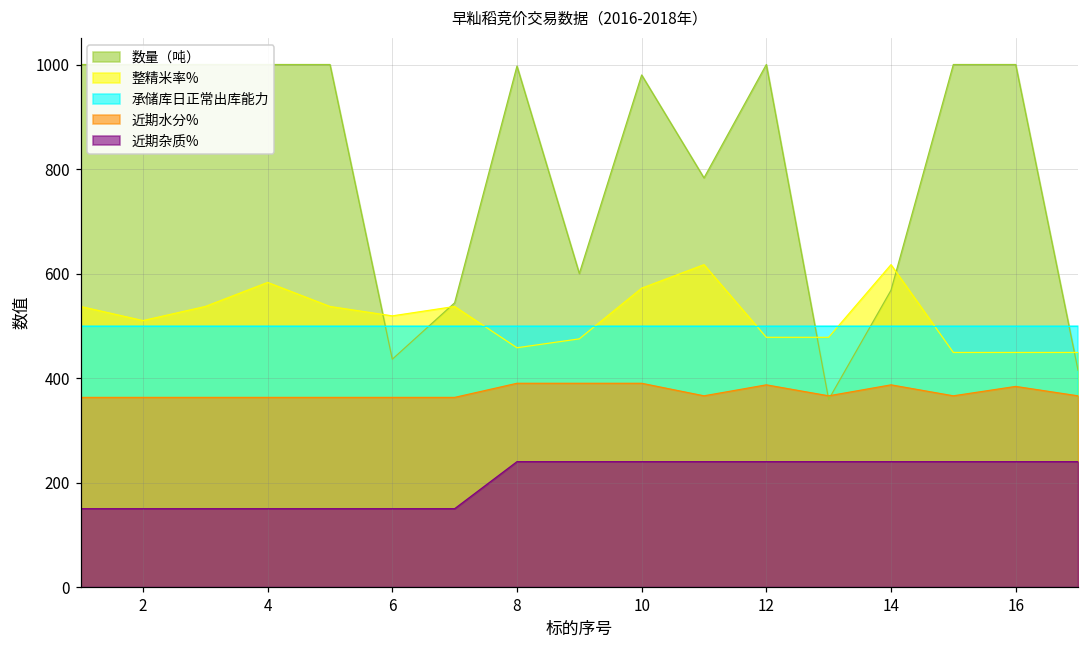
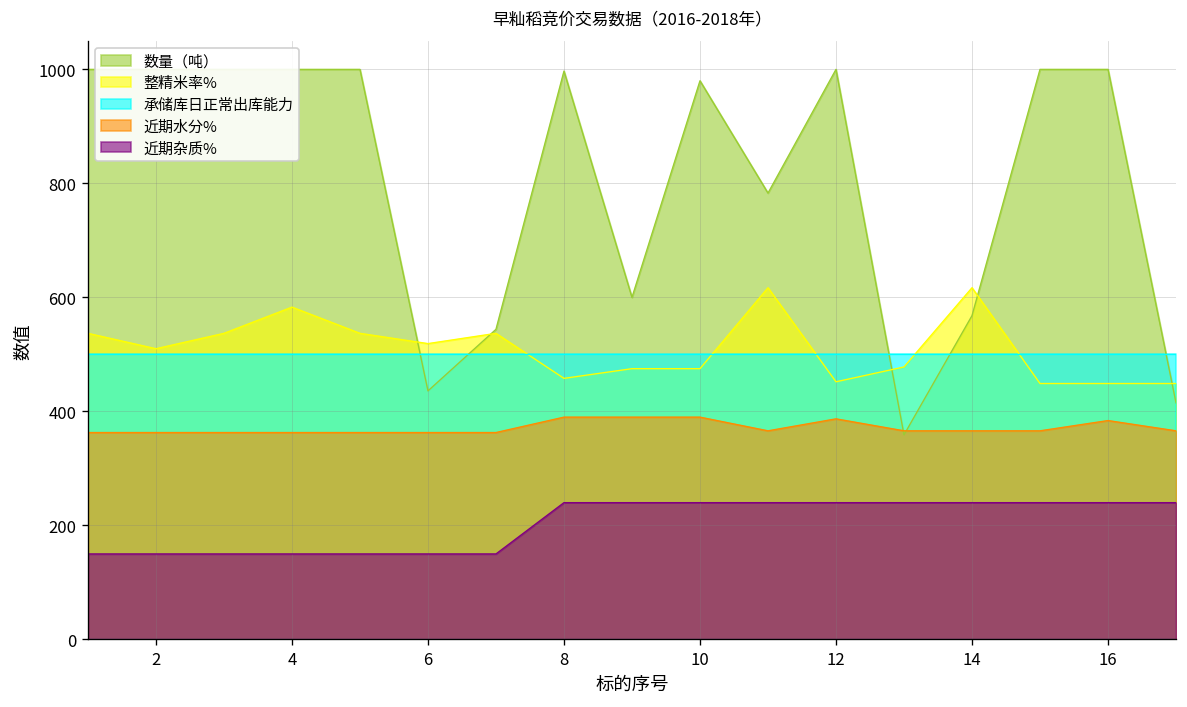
  {
    "数量（吨）": {
      "6": 440,
      "8": 1000,
      "10": 980,
      "12": 1000,
      "14": 570,
      "16": 1000
    },
    "整精米率%": {
      "2": 510,
      "4": 580,
      "6": 520,
      "8": 460,
-     "10": 570,
-     "12": 480,
+     "10": 480,
+     "12": 450,
      "14": 620,
      "16": 450
    },
    "承储库日正常出库能力": {
      "2": 500,
      "4": 500,
      "6": 500,
      "8": 500,
      "10": 500,
      "12": 500,
      "14": 500,
      "16": 500
    },
    "近期水分%": {
      "2": 360,
      "4": 360,
      "6": 360,
      "8": 390,
      "10": 390,
      "12": 390,
-     "14": 390,
+     "14": 370,
      "16": 380
    },
    "近期杂质%": {
      "2": 150,
      "4": 150,
      "6": 150,
      "8": 240,
      "10": 240,
      "12": 240,
      "14": 240,
      "16": 240
    }
  }
